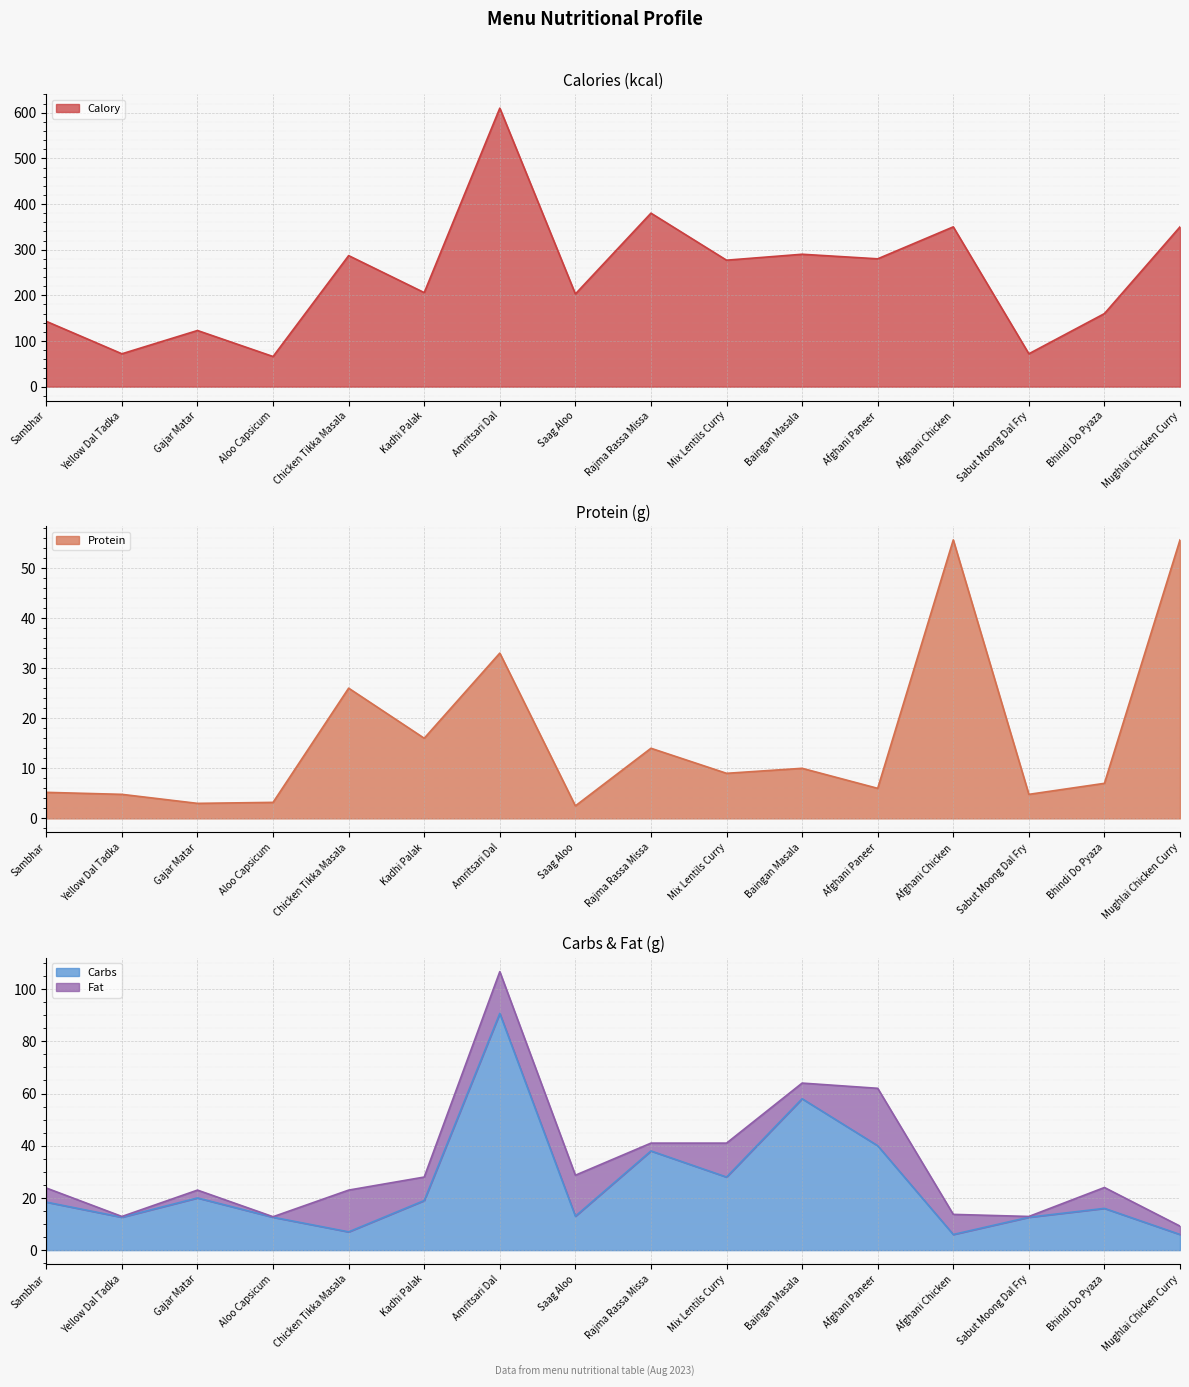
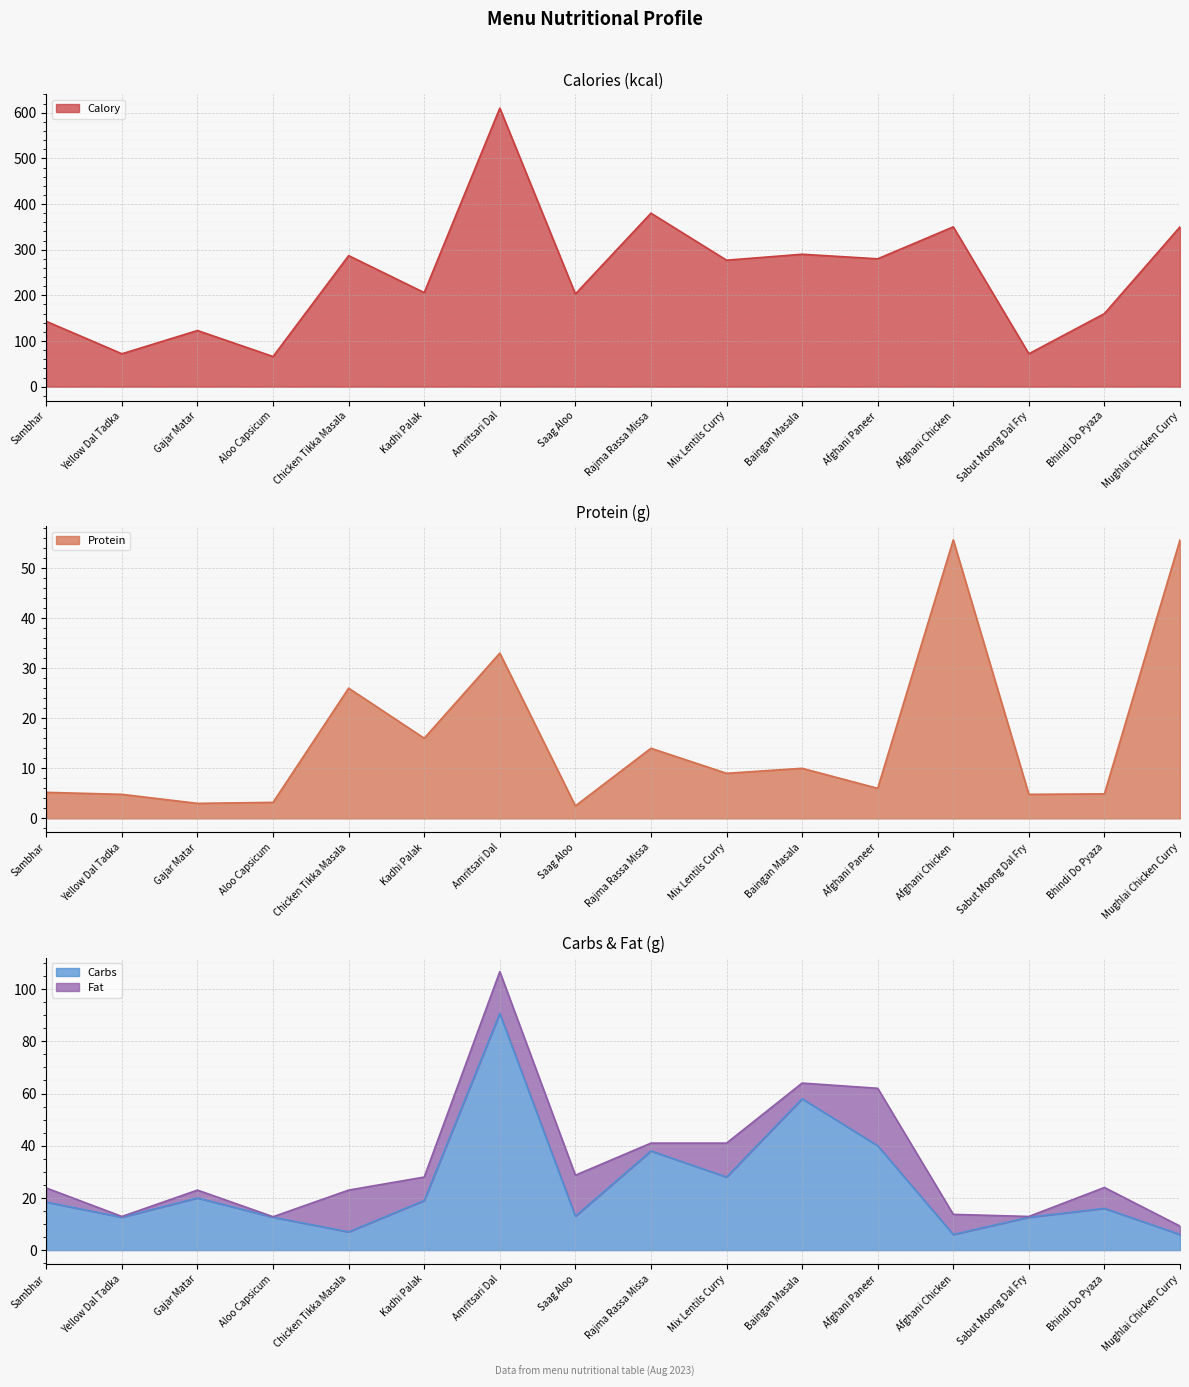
  {
    "Calories (kcal)": {
      "Sambhar": 140,
      "Yellow Dal Tadka": 70,
      "Gajar Matar": 120,
      "Aloo Capsicum": 70,
      "Chicken Tikka Masala": 290,
      "Kadhi Palak": 210,
      "Amritsari Dal": 610,
      "Saag Aloo": 200,
      "Rajma Rassa Missa": 380,
      "Mix Lentils Curry": 280,
      "Baingan Masala": 290,
      "Afghani Paneer": 280,
      "Afghani Chicken": 350,
      "Sabut Moong Dal Fry": 70,
      "Bhindi Do Pyaza": 160,
      "Mughlai Chicken Curry": 350
    },
    "Protein (g)": {
      "Sambhar": 5,
      "Yellow Dal Tadka": 5,
      "Gajar Matar": 3,
      "Aloo Capsicum": 3,
      "Chicken Tikka Masala": 26,
      "Kadhi Palak": 16,
      "Amritsari Dal": 33,
      "Saag Aloo": 3,
      "Rajma Rassa Missa": 14,
      "Mix Lentils Curry": 9,
      "Baingan Masala": 10,
      "Afghani Paneer": 6,
      "Afghani Chicken": 56,
      "Sabut Moong Dal Fry": 5,
-     "Bhindi Do Pyaza": 7,
+     "Bhindi Do Pyaza": 5,
      "Mughlai Chicken Curry": 56
    },
    "Carbs & Fat (g)": {
      "Carbs": {
        "Sambhar": 18,
        "Gajar Matar": 20,
        "Chicken Tikka Masala": 7,
        "Kadhi Palak": 19,
        "Amritsari Dal": 91,
        "Saag Aloo": 13,
        "Rajma Rassa Missa": 38,
        "Mix Lentils Curry": 28,
        "Baingan Masala": 58,
        "Afghani Paneer": 40,
        "Afghani Chicken": 6,
        "Bhindi Do Pyaza": 16,
        "Mughlai Chicken Curry": 6
      }
    }
  }
